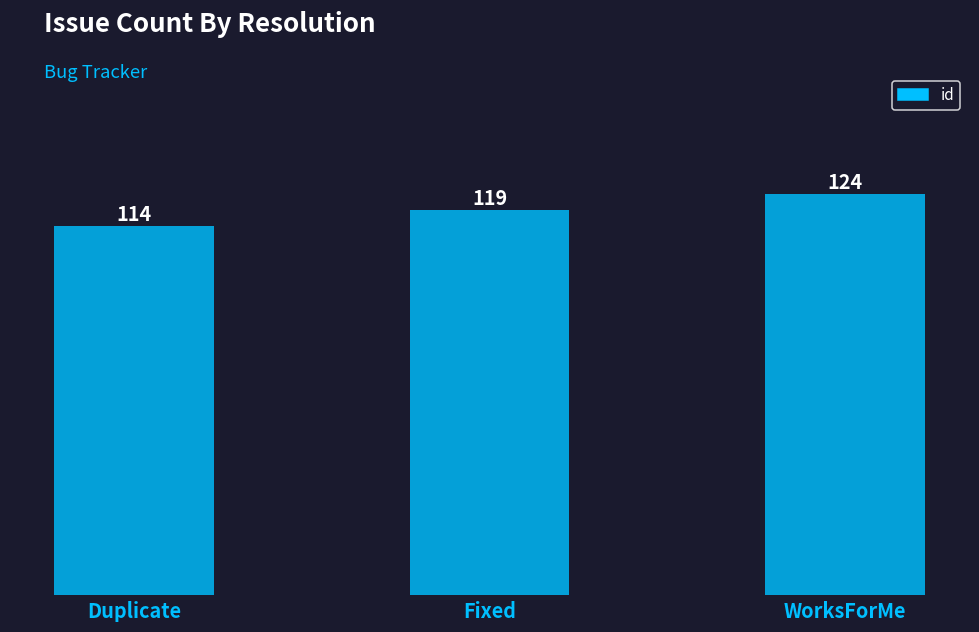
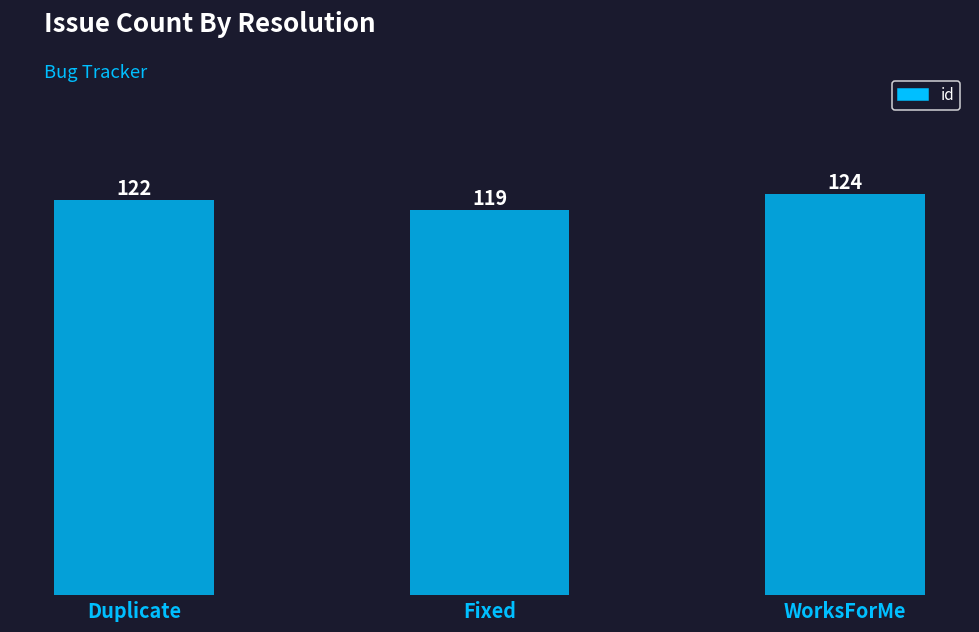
  {
-   "Duplicate": 114,
+   "Duplicate": 122,
    "Fixed": 119,
    "WorksForMe": 124
  }
